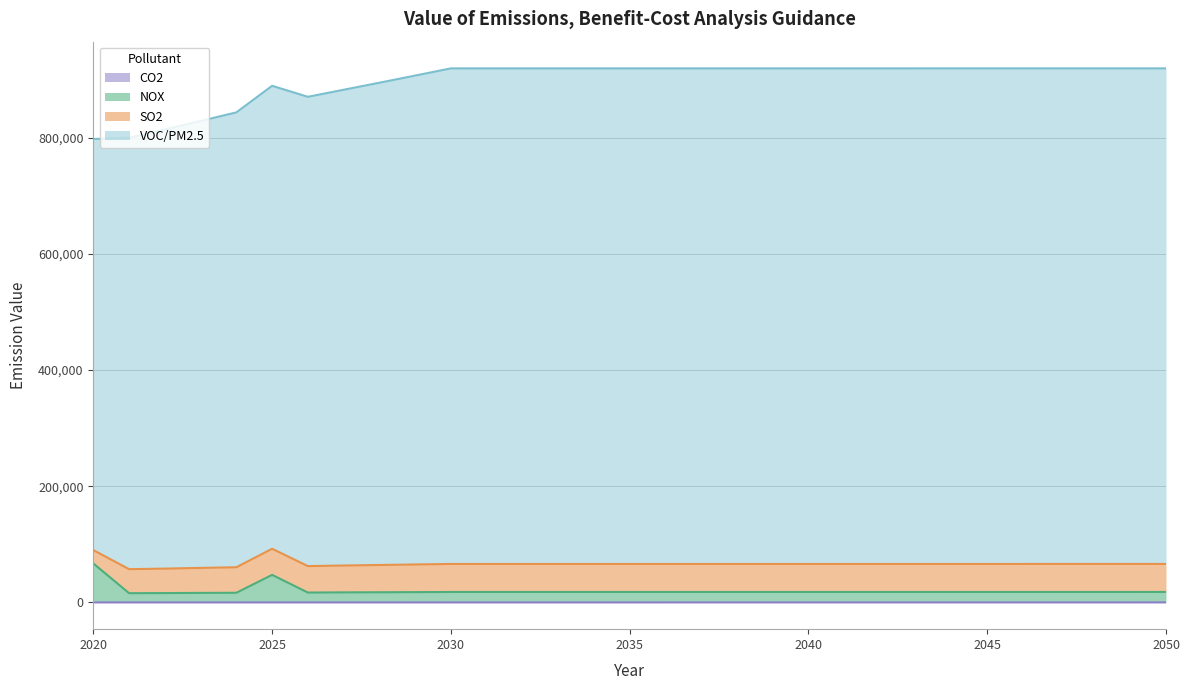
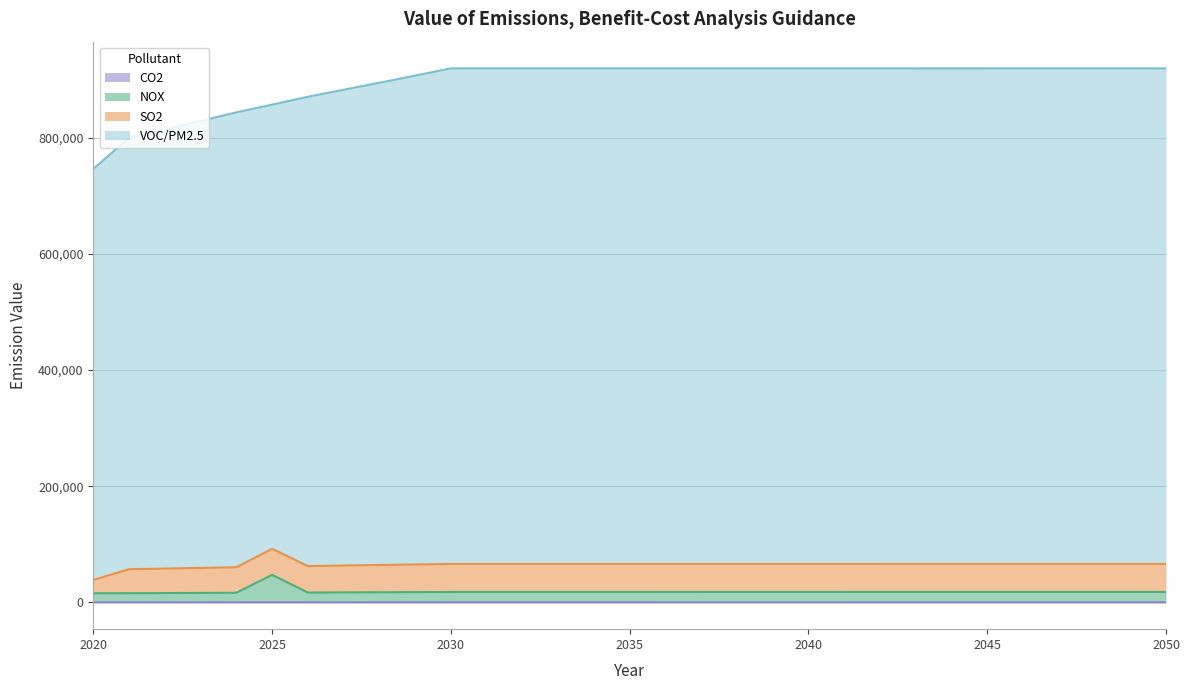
  {
    "CO2": {
      "2020": "0",
      "2025": "0",
      "2030": "0",
      "2035": "0",
      "2040": "0",
      "2045": "0",
      "2050": "0"
    },
    "NOX": {
-     "2020": "70,000",
+     "2020": "20,000",
      "2025": "50,000",
      "2030": "20,000",
      "2035": "20,000",
      "2040": "20,000",
      "2045": "20,000",
      "2050": "20,000"
    },
    "SO2": {
      "2020": "20,000",
      "2025": "40,000",
      "2030": "50,000",
      "2035": "50,000",
      "2040": "50,000",
      "2045": "50,000",
      "2050": "50,000"
    },
    "VOC/PM2.5": {
      "2020": "710,000",
-     "2025": "800,000",
+     "2025": "760,000",
      "2030": "850,000",
      "2035": "850,000",
      "2040": "850,000",
      "2045": "850,000",
      "2050": "850,000"
    }
  }
